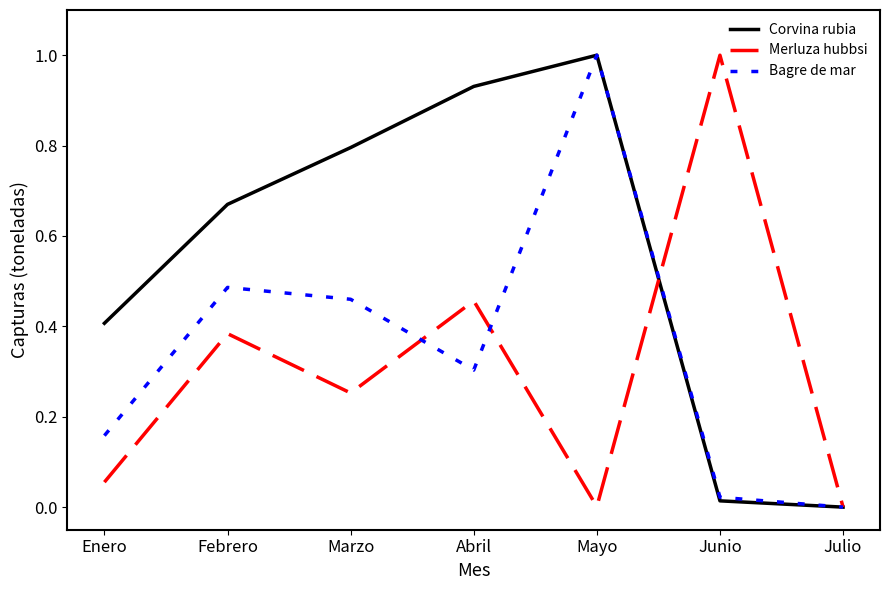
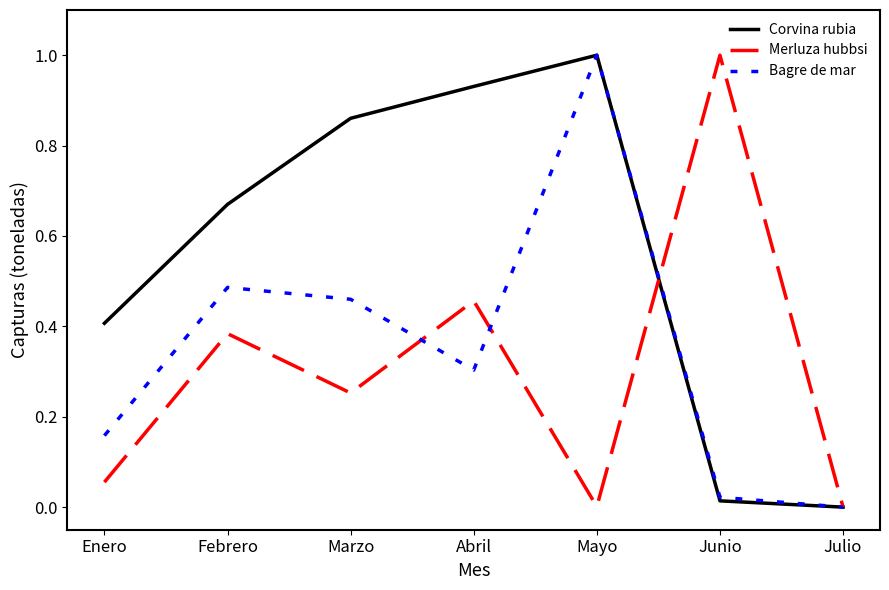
  {
    "Corvina rubia": {
      "Enero": 0.41,
      "Febrero": 0.67,
-     "Marzo": 0.80,
+     "Marzo": 0.86,
      "Abril": 0.93,
      "Junio": 0.01
    },
    "Merluza hubbsi": {
      "Enero": 0.06,
      "Febrero": 0.38,
      "Marzo": 0.25,
      "Abril": 0.46,
      "Mayo": 0.00,
      "Junio": 1.00
    },
    "Bagre de mar": {
      "Enero": 0.16,
      "Febrero": 0.49,
      "Marzo": 0.46,
      "Abril": 0.30,
      "Junio": 0.02
    }
  }
